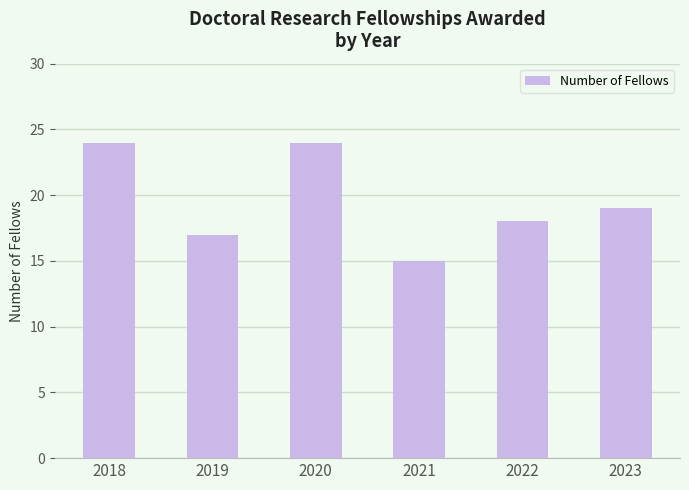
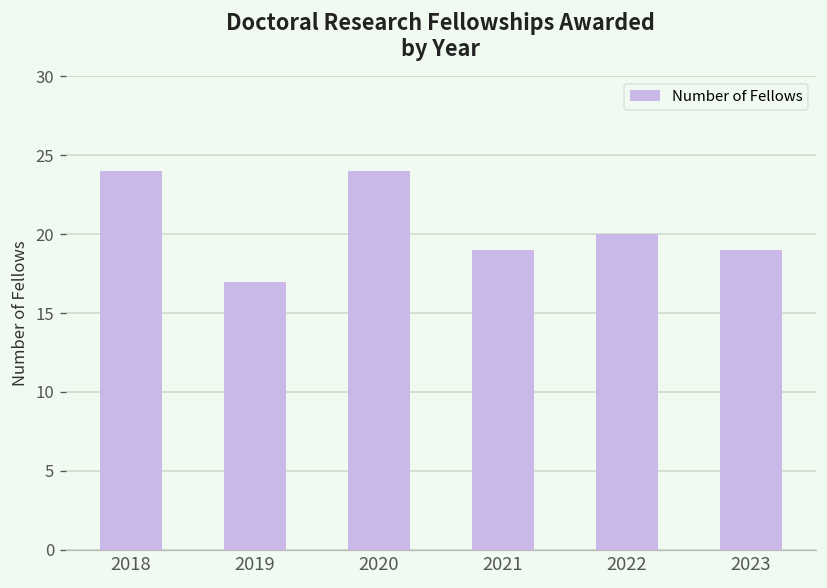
  {
    "2018": 24,
    "2019": 17,
    "2020": 24,
-   "2021": 15,
-   "2022": 18,
+   "2021": 19,
+   "2022": 20,
    "2023": 19
  }
